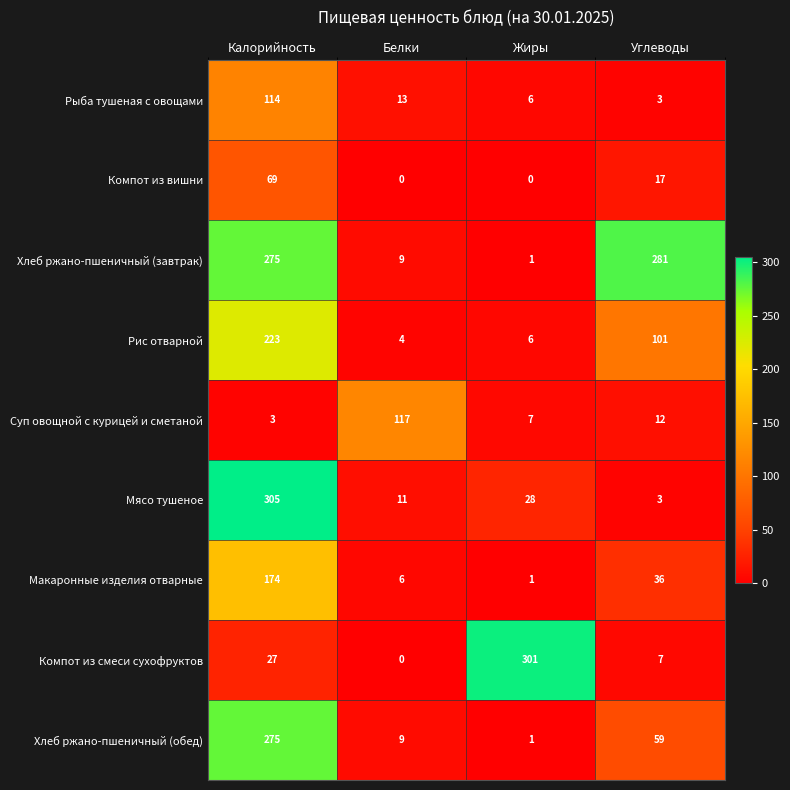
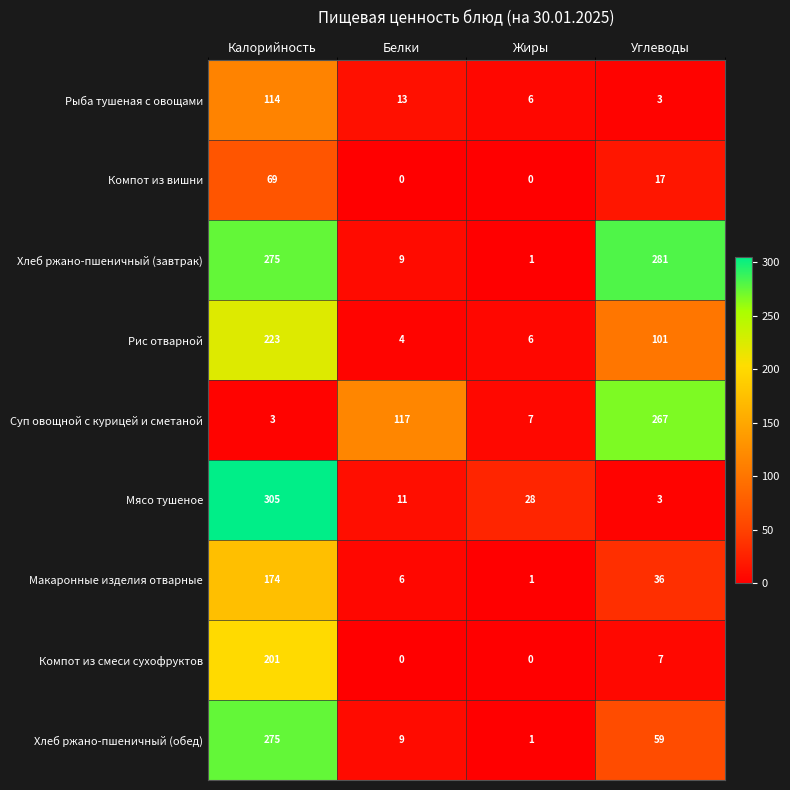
  {
    "Рыба тушеная с овощами": {
      "Калорийность": 114,
      "Белки": 13,
      "Жиры": 6,
      "Углеводы": 3
    },
    "Компот из вишни": {
      "Калорийность": 69,
      "Белки": 0,
      "Жиры": 0,
      "Углеводы": 17
    },
    "Хлеб ржано-пшеничный (завтрак)": {
      "Калорийность": 275,
      "Белки": 9,
      "Жиры": 1,
      "Углеводы": 281
    },
    "Рис отварной": {
      "Калорийность": 223,
      "Белки": 4,
      "Жиры": 6,
      "Углеводы": 101
    },
    "Суп овощной с курицей и сметаной": {
      "Калорийность": 3,
      "Белки": 117,
      "Жиры": 7,
-     "Углеводы": 12
+     "Углеводы": 267
    },
    "Мясо тушеное": {
      "Калорийность": 305,
      "Белки": 11,
      "Жиры": 28,
      "Углеводы": 3
    },
    "Макаронные изделия отварные": {
      "Калорийность": 174,
      "Белки": 6,
      "Жиры": 1,
      "Углеводы": 36
    },
    "Компот из смеси сухофруктов": {
-     "Калорийность": 27,
+     "Калорийность": 201,
      "Белки": 0,
-     "Жиры": 301,
+     "Жиры": 0,
      "Углеводы": 7
    },
    "Хлеб ржано-пшеничный (обед)": {
      "Калорийность": 275,
      "Белки": 9,
      "Жиры": 1,
      "Углеводы": 59
    }
  }
